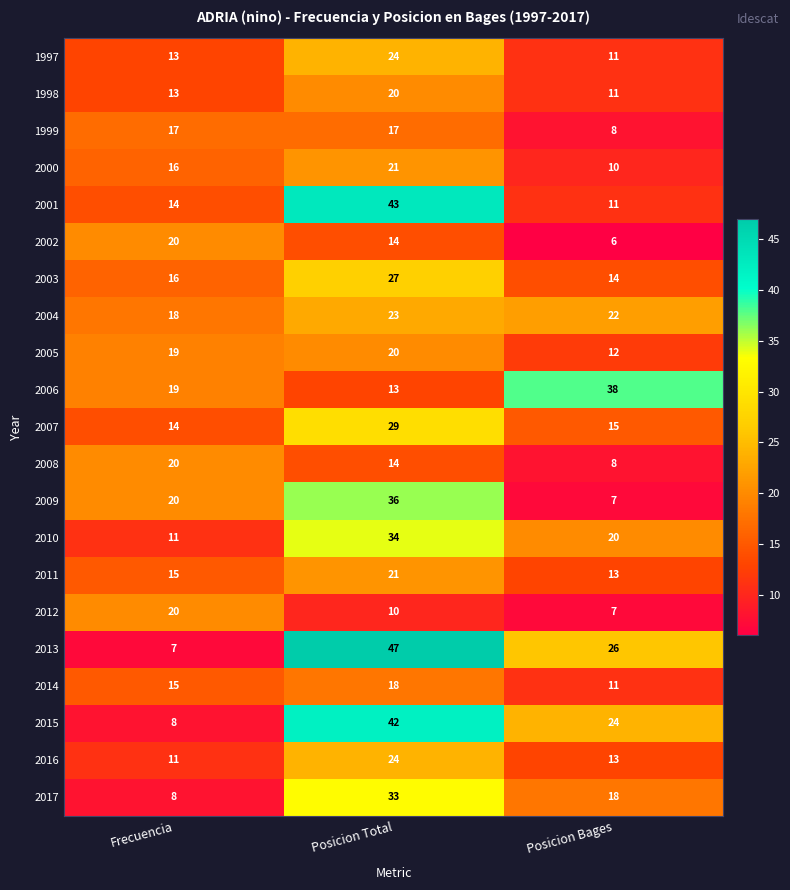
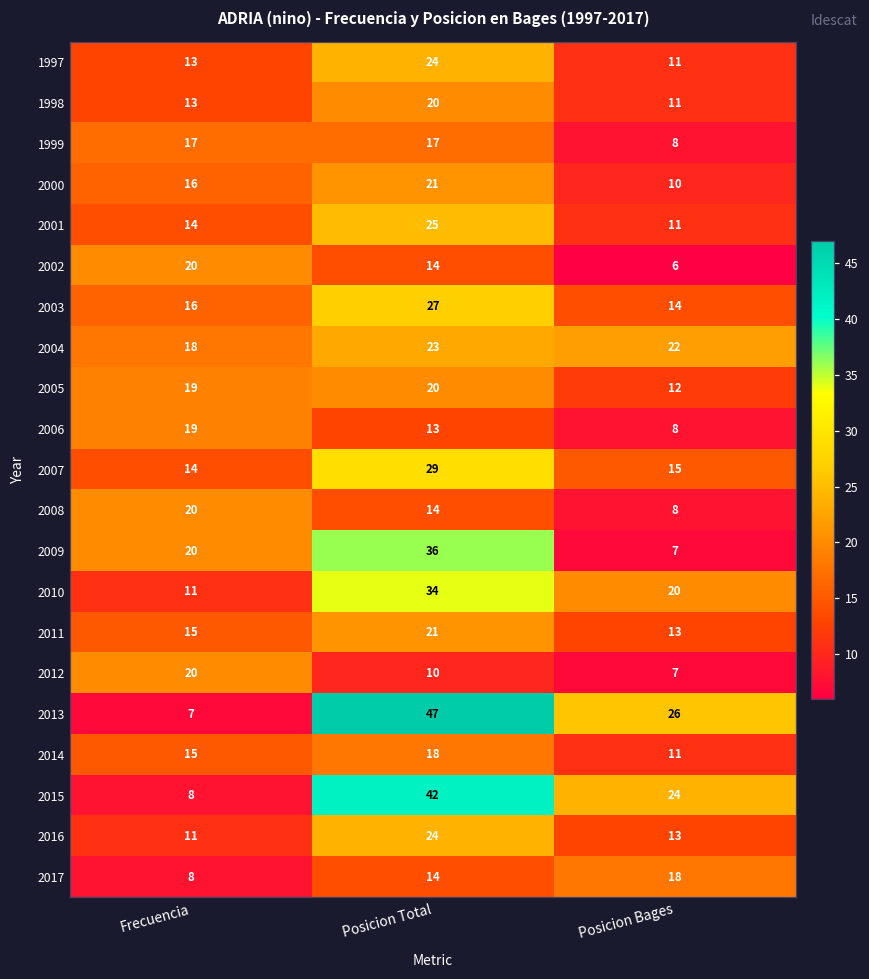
  {
    "1997": {
      "Frecuencia": 13,
      "Posicion Total": 24,
      "Posicion Bages": 11
    },
    "1998": {
      "Frecuencia": 13,
      "Posicion Total": 20,
      "Posicion Bages": 11
    },
    "1999": {
      "Frecuencia": 17,
      "Posicion Total": 17,
      "Posicion Bages": 8
    },
    "2000": {
      "Frecuencia": 16,
      "Posicion Total": 21,
      "Posicion Bages": 10
    },
    "2001": {
      "Frecuencia": 14,
-     "Posicion Total": 43,
+     "Posicion Total": 25,
      "Posicion Bages": 11
    },
    "2002": {
      "Frecuencia": 20,
      "Posicion Total": 14,
      "Posicion Bages": 6
    },
    "2003": {
      "Frecuencia": 16,
      "Posicion Total": 27,
      "Posicion Bages": 14
    },
    "2004": {
      "Frecuencia": 18,
      "Posicion Total": 23,
      "Posicion Bages": 22
    },
    "2005": {
      "Frecuencia": 19,
      "Posicion Total": 20,
      "Posicion Bages": 12
    },
    "2006": {
      "Frecuencia": 19,
      "Posicion Total": 13,
-     "Posicion Bages": 38
+     "Posicion Bages": 8
    },
    "2007": {
      "Frecuencia": 14,
      "Posicion Total": 29,
      "Posicion Bages": 15
    },
    "2008": {
      "Frecuencia": 20,
      "Posicion Total": 14,
      "Posicion Bages": 8
    },
    "2009": {
      "Frecuencia": 20,
      "Posicion Total": 36,
      "Posicion Bages": 7
    },
    "2010": {
      "Frecuencia": 11,
      "Posicion Total": 34,
      "Posicion Bages": 20
    },
    "2011": {
      "Frecuencia": 15,
      "Posicion Total": 21,
      "Posicion Bages": 13
    },
    "2012": {
      "Frecuencia": 20,
      "Posicion Total": 10,
      "Posicion Bages": 7
    },
    "2013": {
      "Frecuencia": 7,
      "Posicion Total": 47,
      "Posicion Bages": 26
    },
    "2014": {
      "Frecuencia": 15,
      "Posicion Total": 18,
      "Posicion Bages": 11
    },
    "2015": {
      "Frecuencia": 8,
      "Posicion Total": 42,
      "Posicion Bages": 24
    },
    "2016": {
      "Frecuencia": 11,
      "Posicion Total": 24,
      "Posicion Bages": 13
    },
    "2017": {
      "Frecuencia": 8,
-     "Posicion Total": 33,
+     "Posicion Total": 14,
      "Posicion Bages": 18
    }
  }
